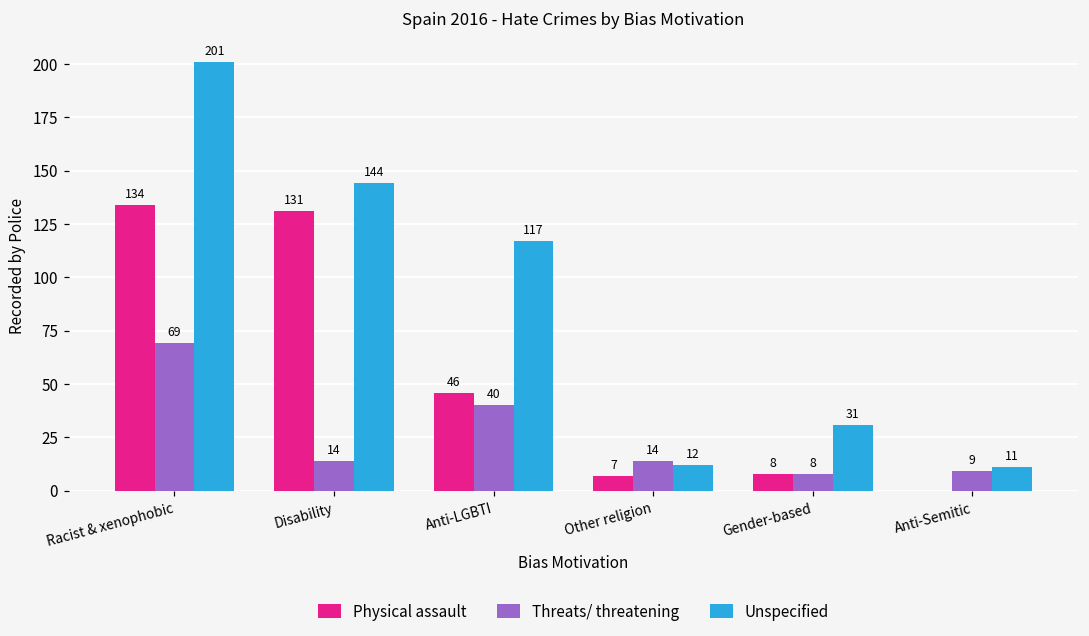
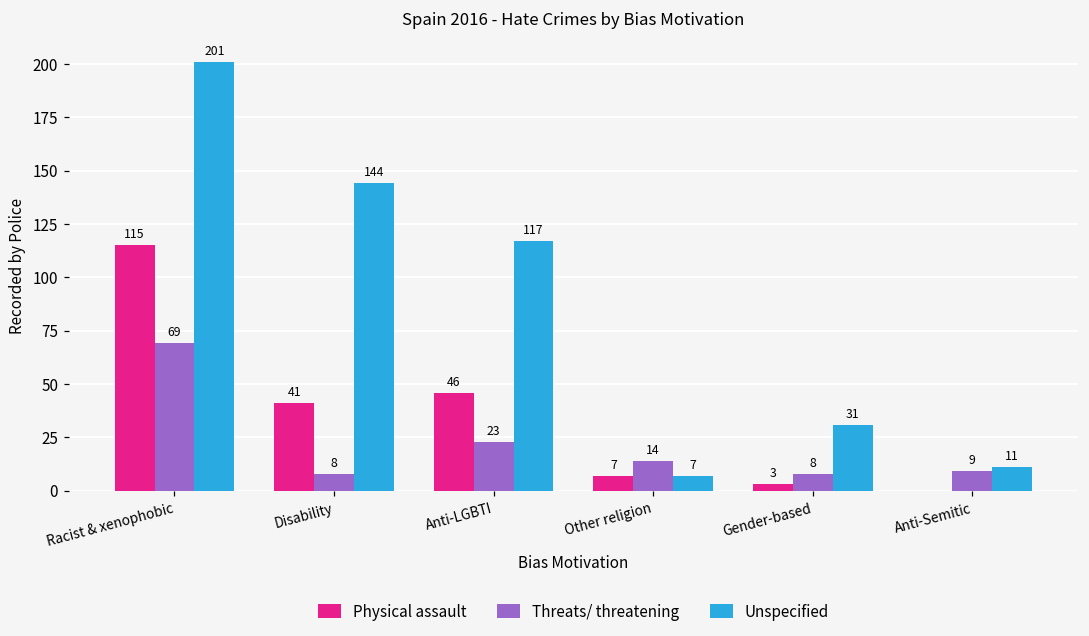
  {
    "Physical assault": {
-     "Racist & xenophobic": 134,
-     "Disability": 131,
+     "Racist & xenophobic": 115,
+     "Disability": 41,
      "Anti-LGBTI": 46,
      "Other religion": 7,
-     "Gender-based": 8
+     "Gender-based": 3
    },
    "Threats/ threatening": {
      "Racist & xenophobic": 69,
-     "Disability": 14,
-     "Anti-LGBTI": 40,
+     "Disability": 8,
+     "Anti-LGBTI": 23,
      "Other religion": 14,
      "Gender-based": 8,
      "Anti-Semitic": 9
    },
    "Unspecified": {
      "Racist & xenophobic": 201,
      "Disability": 144,
      "Anti-LGBTI": 117,
-     "Other religion": 12,
+     "Other religion": 7,
      "Gender-based": 31,
      "Anti-Semitic": 11
    }
  }
